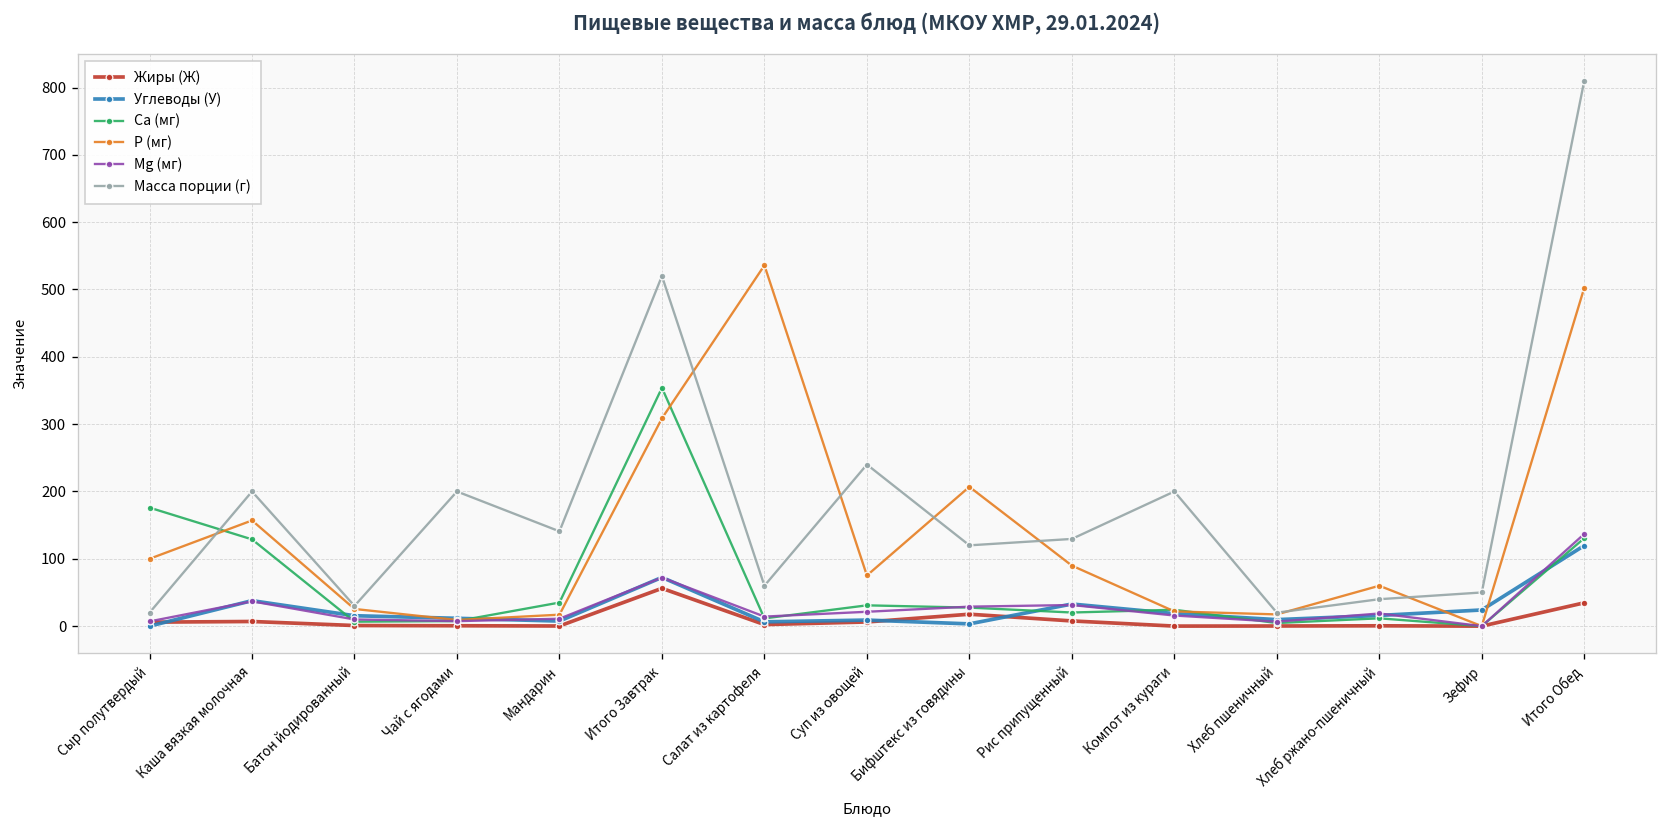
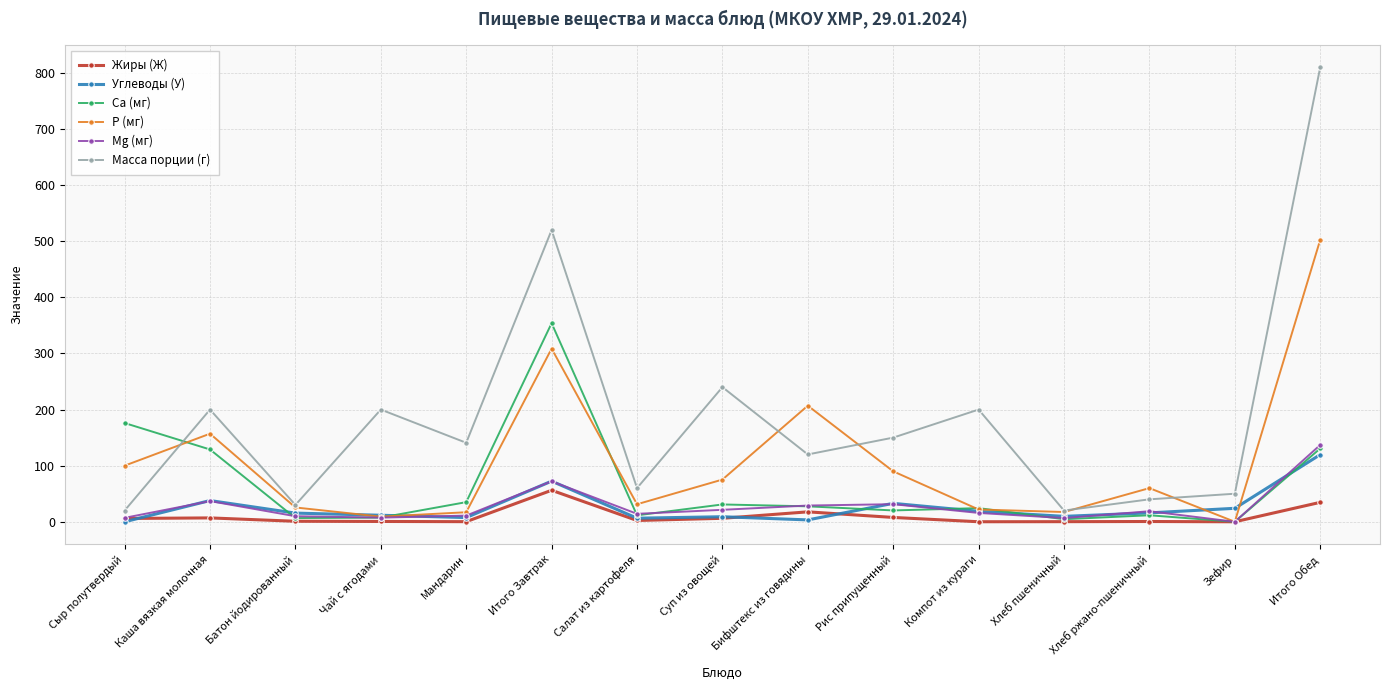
  {
    "Жиры (Ж)": {
      "Каша вязкая молочная": 10,
      "Батон йодированный": 0,
      "Чай с ягодами": 0,
      "Мандарин": 0,
      "Итого Завтрак": 60,
      "Бифштекс из говядины": 20,
      "Рис припущенный": 10,
      "Компот из кураги": 0,
      "Хлеб ржано-пшеничный": 0,
      "Итого Обед": 30
    },
    "Углеводы (У)": {
      "Сыр полутвердый": 0,
      "Батон йодированный": 20,
      "Бифштекс из говядины": 0,
      "Зефир": 20,
      "Итого Обед": 120
    },
    "Са (мг)": {
      "Сыр полутвердый": 180,
      "Каша вязкая молочная": 130,
      "Мандарин": 40,
      "Итого Завтрак": 350,
      "Суп из овощей": 30,
      "Рис припущенный": 20,
      "Итого Обед": 130
    },
    "Р (мг)": {
      "Сыр полутвердый": 100,
      "Каша вязкая молочная": 160,
      "Батон йодированный": 30,
      "Мандарин": 20,
      "Итого Завтрак": 310,
-     "Салат из картофеля": 540,
+     "Салат из картофеля": 30,
      "Суп из овощей": 80,
      "Бифштекс из говядины": 210,
      "Рис припущенный": 90,
      "Хлеб ржано-пшеничный": 60,
      "Итого Обед": 500
    },
    "Mg (мг)": {
      "Суп из овощей": 20,
      "Итого Обед": 140
    },
    "Масса порции (г)": {
      "Сыр полутвердый": 20,
      "Каша вязкая молочная": 200,
      "Батон йодированный": 30,
      "Чай с ягодами": 200,
      "Мандарин": 140,
      "Итого Завтрак": 520,
      "Салат из картофеля": 60,
      "Суп из овощей": 240,
      "Бифштекс из говядины": 120,
-     "Рис припущенный": 130,
+     "Рис припущенный": 150,
      "Компот из кураги": 200,
      "Хлеб ржано-пшеничный": 40,
      "Зефир": 50,
      "Итого Обед": 810
    }
  }
